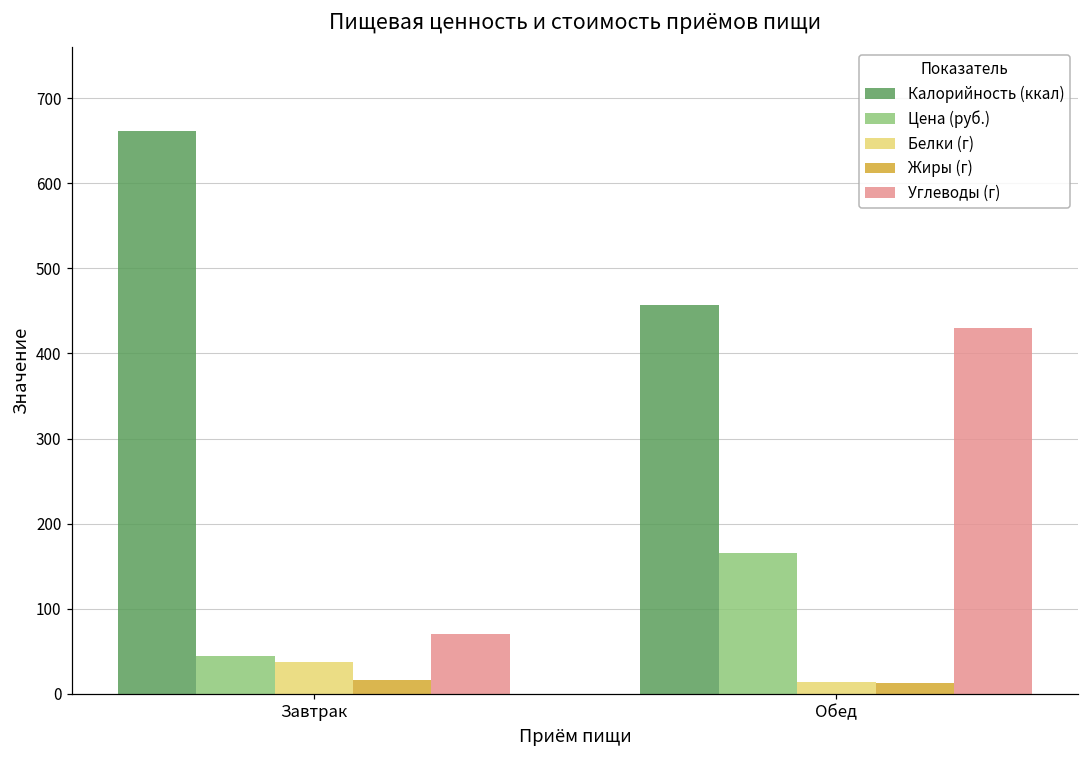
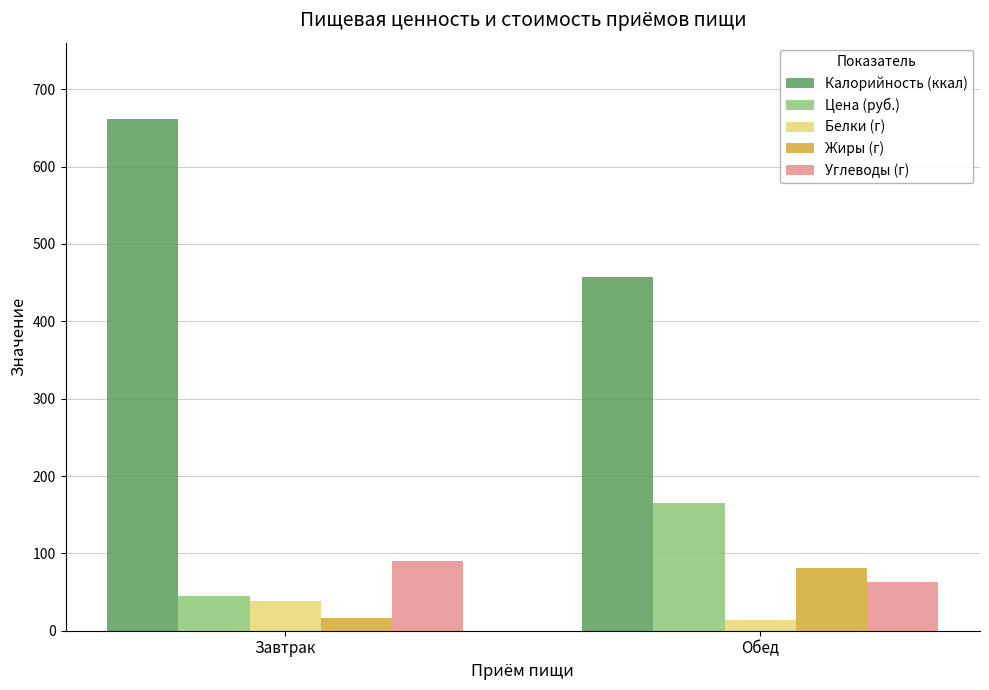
  {
    "Калорийность (ккал)": {
      "Завтрак": 660,
      "Обед": 460
    },
    "Цена (руб.)": {
      "Завтрак": 40,
      "Обед": 170
    },
    "Белки (г)": {
      "Завтрак": 40,
      "Обед": 10
    },
    "Жиры (г)": {
      "Завтрак": 20,
-     "Обед": 10
+     "Обед": 80
    },
    "Углеводы (г)": {
-     "Завтрак": 70,
-     "Обед": 430
+     "Завтрак": 90,
+     "Обед": 60
    }
  }
